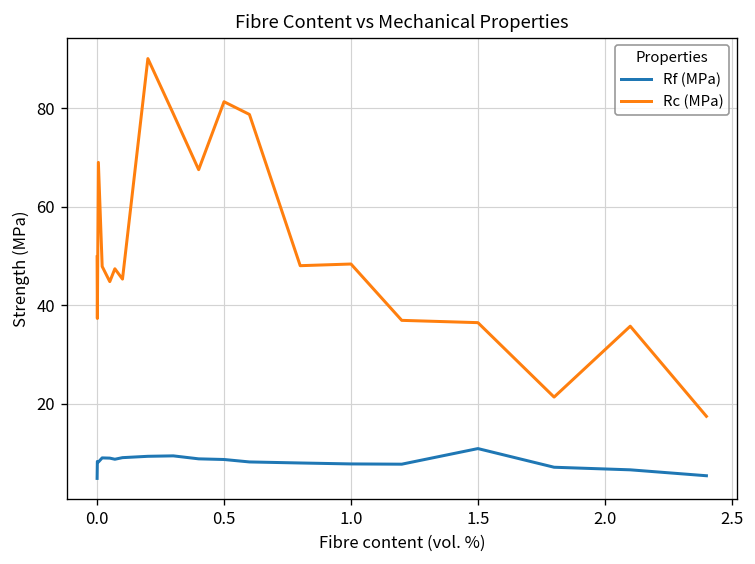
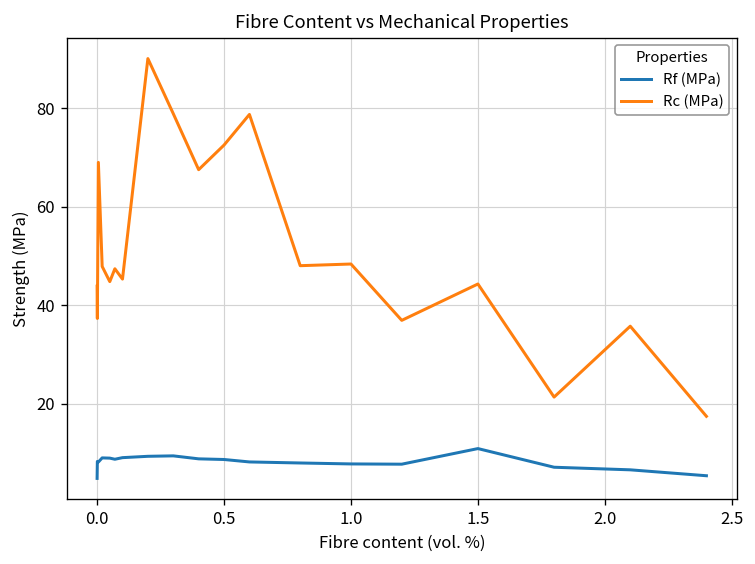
  {
    "Rf (MPa)": {
      "0.0": 5,
      "0.5": 9,
      "1.0": 8,
      "1.5": 11
    },
    "Rc (MPa)": {
-     "0.0": 50,
-     "0.5": 81,
+     "0.0": 44,
+     "0.5": 73,
      "1.0": 48,
-     "1.5": 36
+     "1.5": 44
    }
  }
